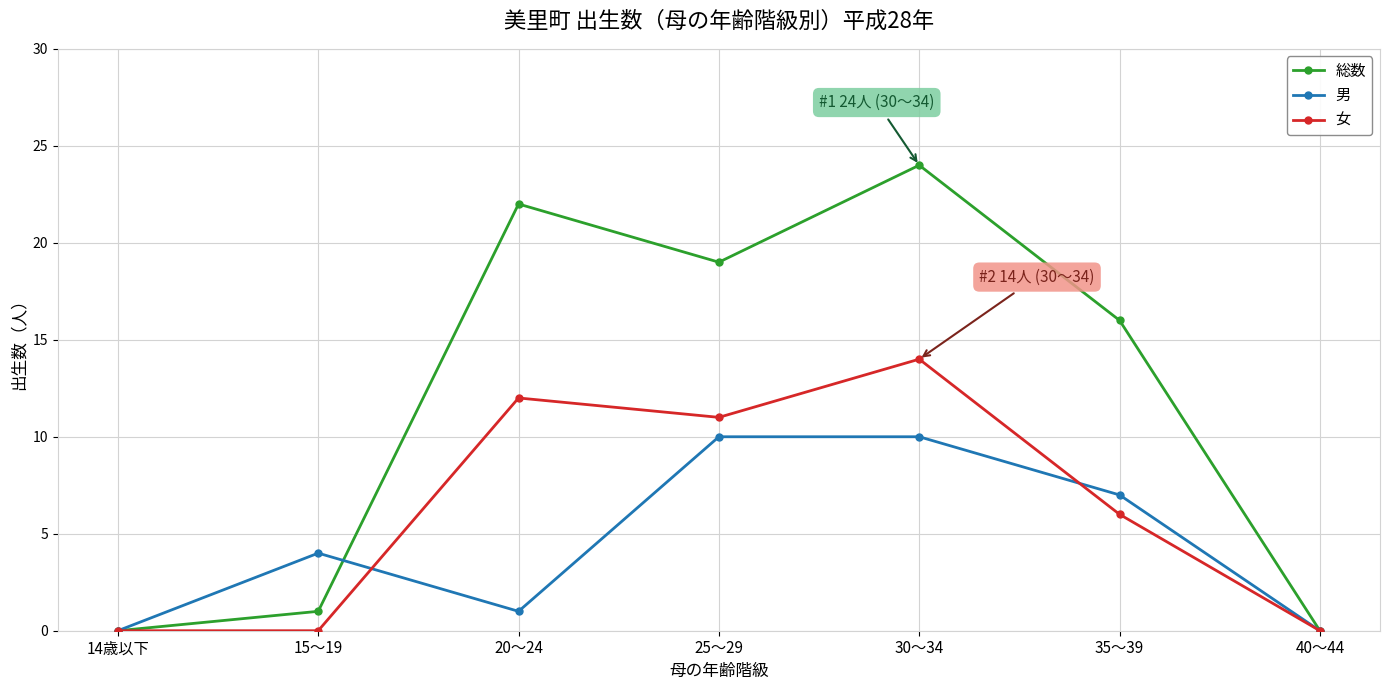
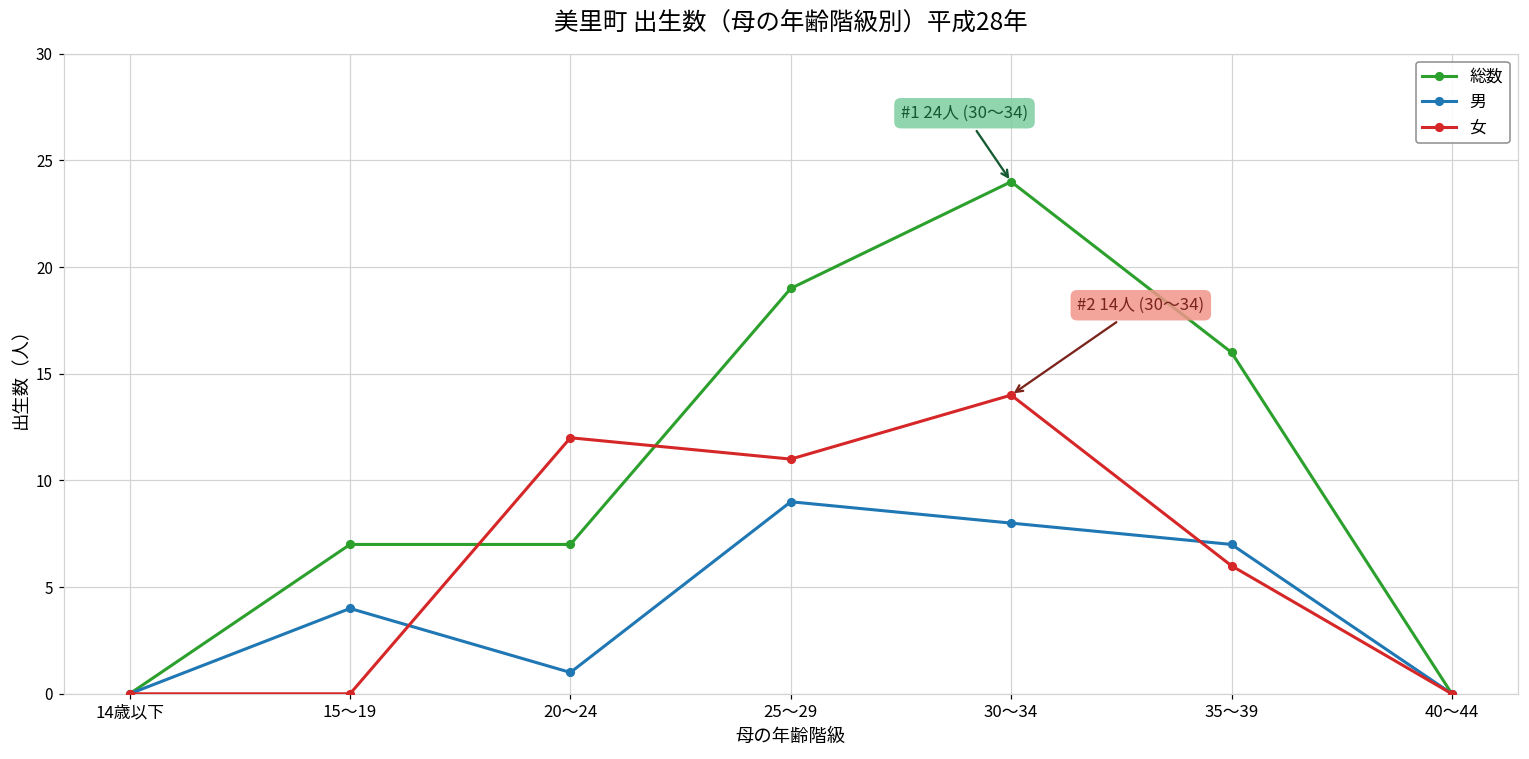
  {
    "総数": {
-     "15～19": 1,
-     "20～24": 22,
+     "15～19": 7,
+     "20～24": 7,
      "25～29": 19,
      "35～39": 16
    },
    "男": {
      "15～19": 4,
      "20～24": 1,
-     "25～29": 10,
-     "30～34": 10,
+     "25～29": 9,
+     "30～34": 8,
      "35～39": 7
    },
    "女": {
      "15～19": 0,
      "20～24": 12,
      "25～29": 11,
      "35～39": 6
    }
  }
